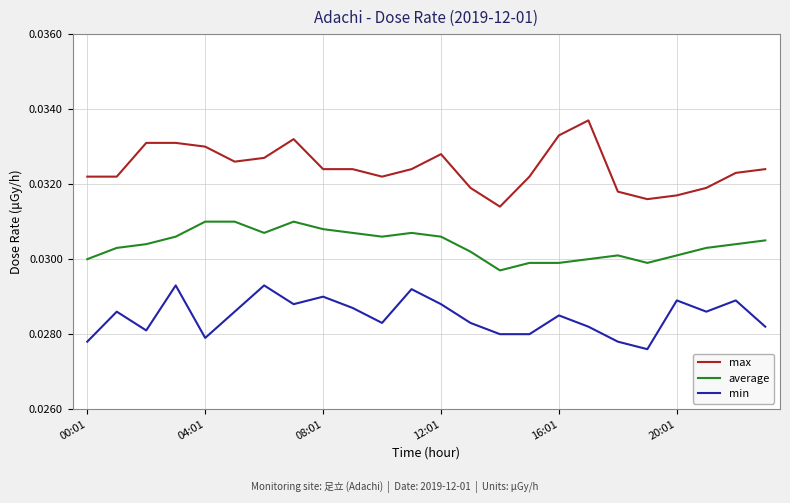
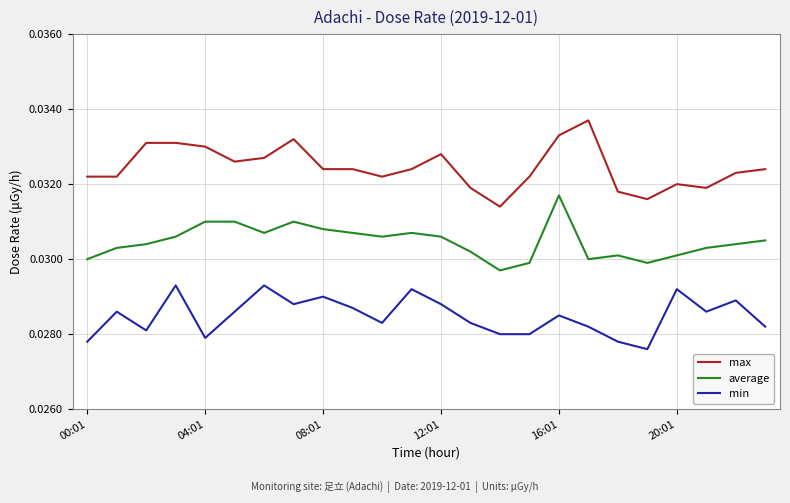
  {
    "max": {
      "00:01": 0.0322,
      "04:01": 0.0330,
      "08:01": 0.0324,
      "12:01": 0.0328,
      "16:01": 0.0333,
-     "20:01": 0.0317
+     "20:01": 0.0320
    },
    "average": {
      "00:01": 0.0300,
      "04:01": 0.0310,
      "08:01": 0.0308,
      "12:01": 0.0306,
-     "16:01": 0.0299,
+     "16:01": 0.0317,
      "20:01": 0.0301
    },
    "min": {
      "00:01": 0.0278,
      "04:01": 0.0279,
      "08:01": 0.0290,
      "12:01": 0.0288,
      "16:01": 0.0285,
-     "20:01": 0.0289
+     "20:01": 0.0292
    }
  }
